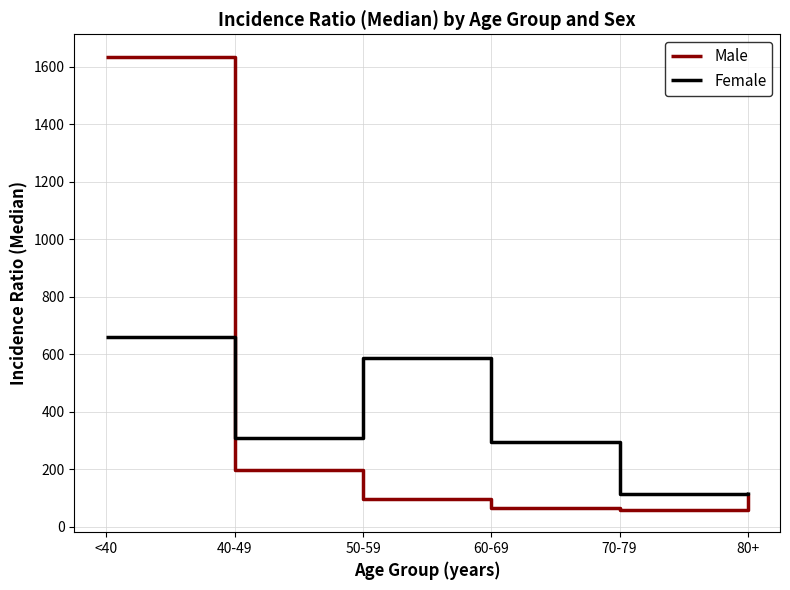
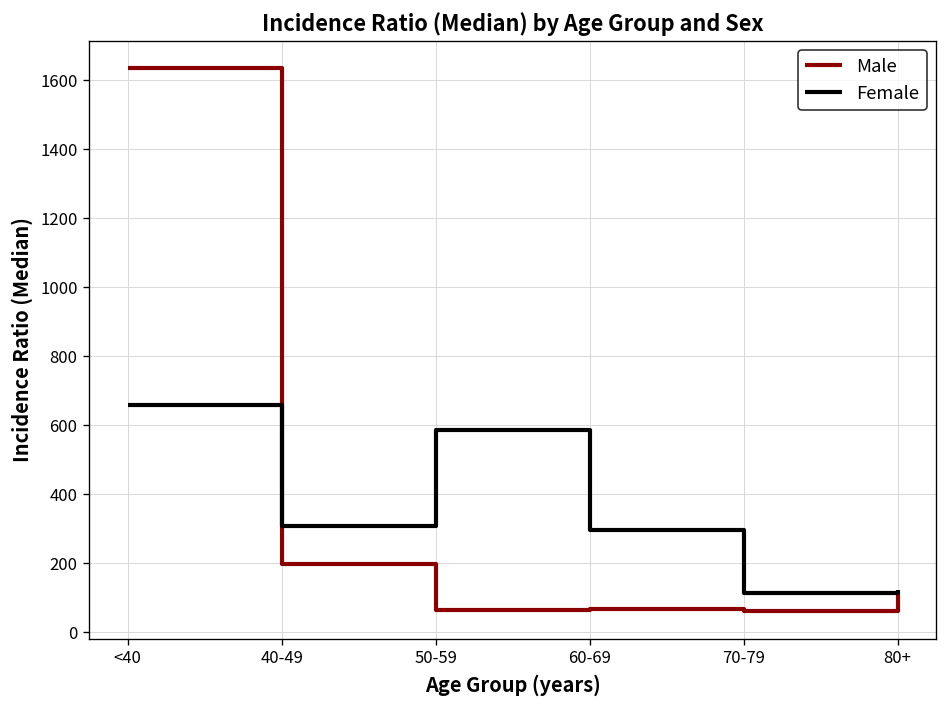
  {
    "Male": {
      "<40": 1640,
      "40-49": 200,
-     "50-59": 100,
+     "50-59": 70,
      "60-69": 70,
      "70-79": 60
    },
    "Female": {
      "<40": 660,
      "40-49": 310,
      "50-59": 590,
      "60-69": 300,
      "70-79": 120
    }
  }
